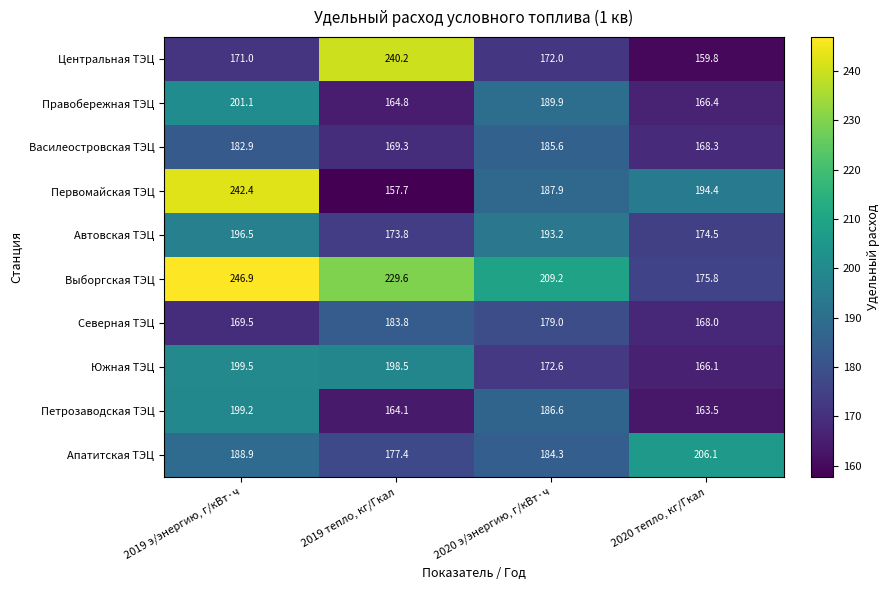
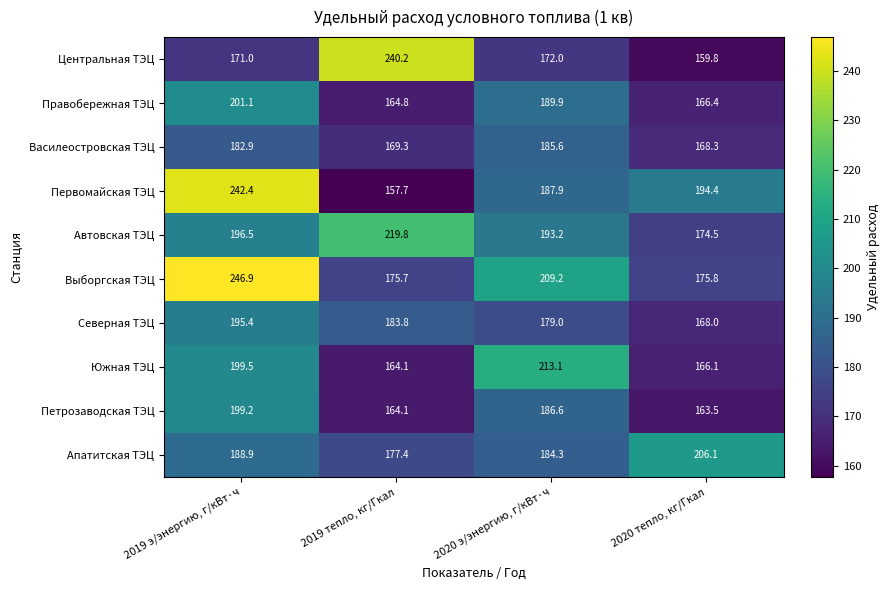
  {
    "Центральная ТЭЦ": {
      "2019 э/энергию, г/кВт·ч": 171.0,
      "2019 тепло, кг/Гкал": 240.2,
      "2020 э/энергию, г/кВт·ч": 172.0,
      "2020 тепло, кг/Гкал": 159.8
    },
    "Правобережная ТЭЦ": {
      "2019 э/энергию, г/кВт·ч": 201.1,
      "2019 тепло, кг/Гкал": 164.8,
      "2020 э/энергию, г/кВт·ч": 189.9,
      "2020 тепло, кг/Гкал": 166.4
    },
    "Василеостровская ТЭЦ": {
      "2019 э/энергию, г/кВт·ч": 182.9,
      "2019 тепло, кг/Гкал": 169.3,
      "2020 э/энергию, г/кВт·ч": 185.6,
      "2020 тепло, кг/Гкал": 168.3
    },
    "Первомайская ТЭЦ": {
      "2019 э/энергию, г/кВт·ч": 242.4,
      "2019 тепло, кг/Гкал": 157.7,
      "2020 э/энергию, г/кВт·ч": 187.9,
      "2020 тепло, кг/Гкал": 194.4
    },
    "Автовская ТЭЦ": {
      "2019 э/энергию, г/кВт·ч": 196.5,
-     "2019 тепло, кг/Гкал": 173.8,
+     "2019 тепло, кг/Гкал": 219.8,
      "2020 э/энергию, г/кВт·ч": 193.2,
      "2020 тепло, кг/Гкал": 174.5
    },
    "Выборгская ТЭЦ": {
      "2019 э/энергию, г/кВт·ч": 246.9,
-     "2019 тепло, кг/Гкал": 229.6,
+     "2019 тепло, кг/Гкал": 175.7,
      "2020 э/энергию, г/кВт·ч": 209.2,
      "2020 тепло, кг/Гкал": 175.8
    },
    "Северная ТЭЦ": {
-     "2019 э/энергию, г/кВт·ч": 169.5,
+     "2019 э/энергию, г/кВт·ч": 195.4,
      "2019 тепло, кг/Гкал": 183.8,
      "2020 э/энергию, г/кВт·ч": 179.0,
      "2020 тепло, кг/Гкал": 168.0
    },
    "Южная ТЭЦ": {
      "2019 э/энергию, г/кВт·ч": 199.5,
-     "2019 тепло, кг/Гкал": 198.5,
-     "2020 э/энергию, г/кВт·ч": 172.6,
+     "2019 тепло, кг/Гкал": 164.1,
+     "2020 э/энергию, г/кВт·ч": 213.1,
      "2020 тепло, кг/Гкал": 166.1
    },
    "Петрозаводская ТЭЦ": {
      "2019 э/энергию, г/кВт·ч": 199.2,
      "2019 тепло, кг/Гкал": 164.1,
      "2020 э/энергию, г/кВт·ч": 186.6,
      "2020 тепло, кг/Гкал": 163.5
    },
    "Апатитская ТЭЦ": {
      "2019 э/энергию, г/кВт·ч": 188.9,
      "2019 тепло, кг/Гкал": 177.4,
      "2020 э/энергию, г/кВт·ч": 184.3,
      "2020 тепло, кг/Гкал": 206.1
    }
  }
